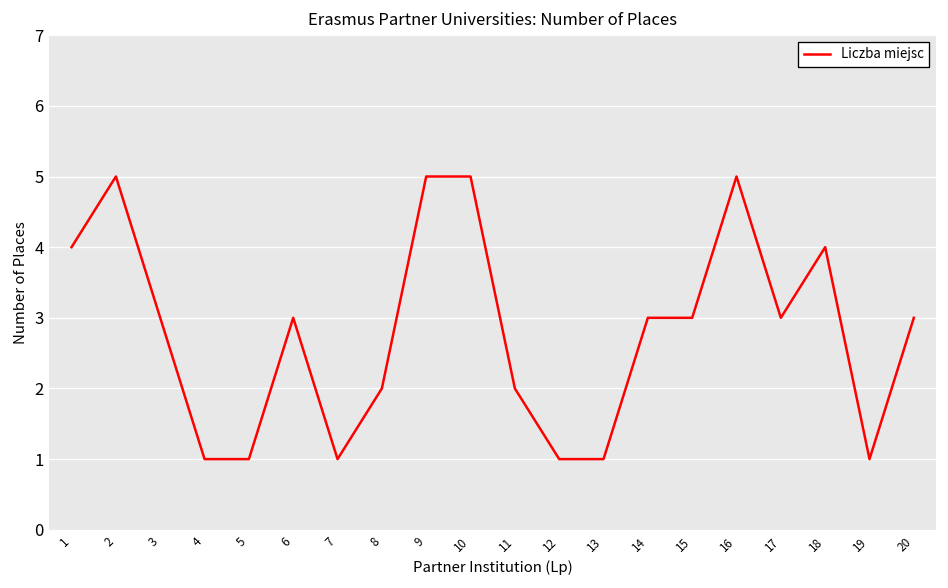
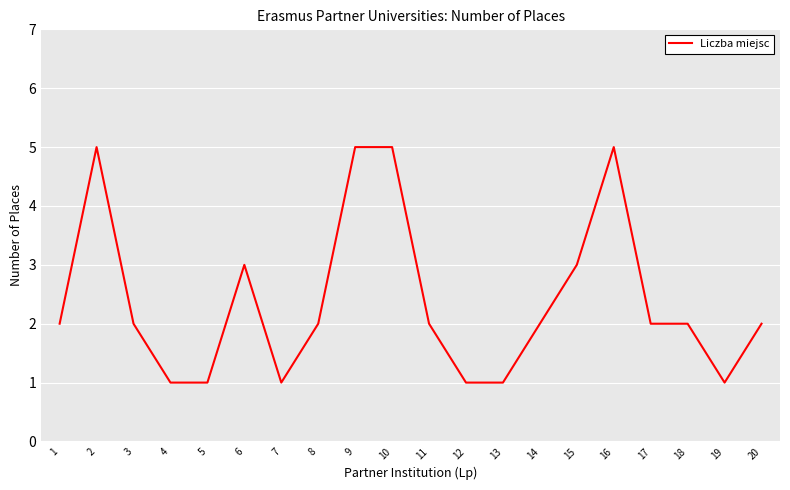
  {
-   "1": 4,
+   "1": 2,
    "2": 5,
-   "3": 3,
+   "3": 2,
    "4": 1,
    "5": 1,
    "6": 3,
    "7": 1,
    "8": 2,
    "9": 5,
    "10": 5,
    "11": 2,
    "12": 1,
    "13": 1,
-   "14": 3,
+   "14": 2,
    "15": 3,
    "16": 5,
-   "17": 3,
-   "18": 4,
+   "17": 2,
+   "18": 2,
    "19": 1,
-   "20": 3
+   "20": 2
  }
